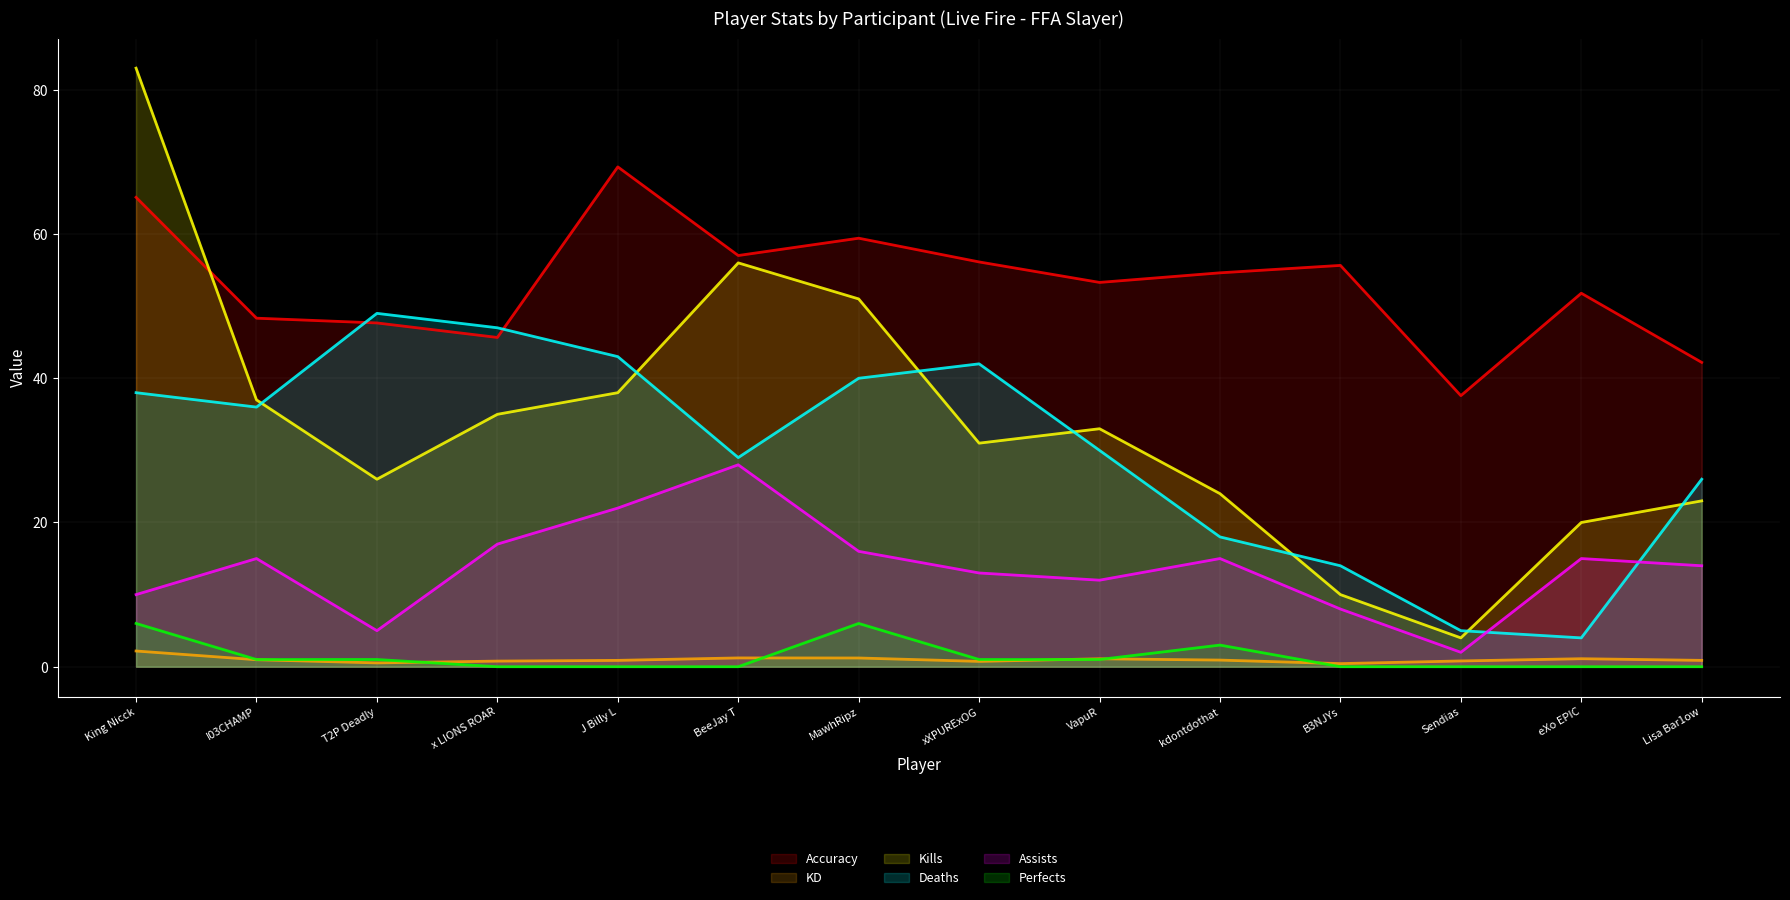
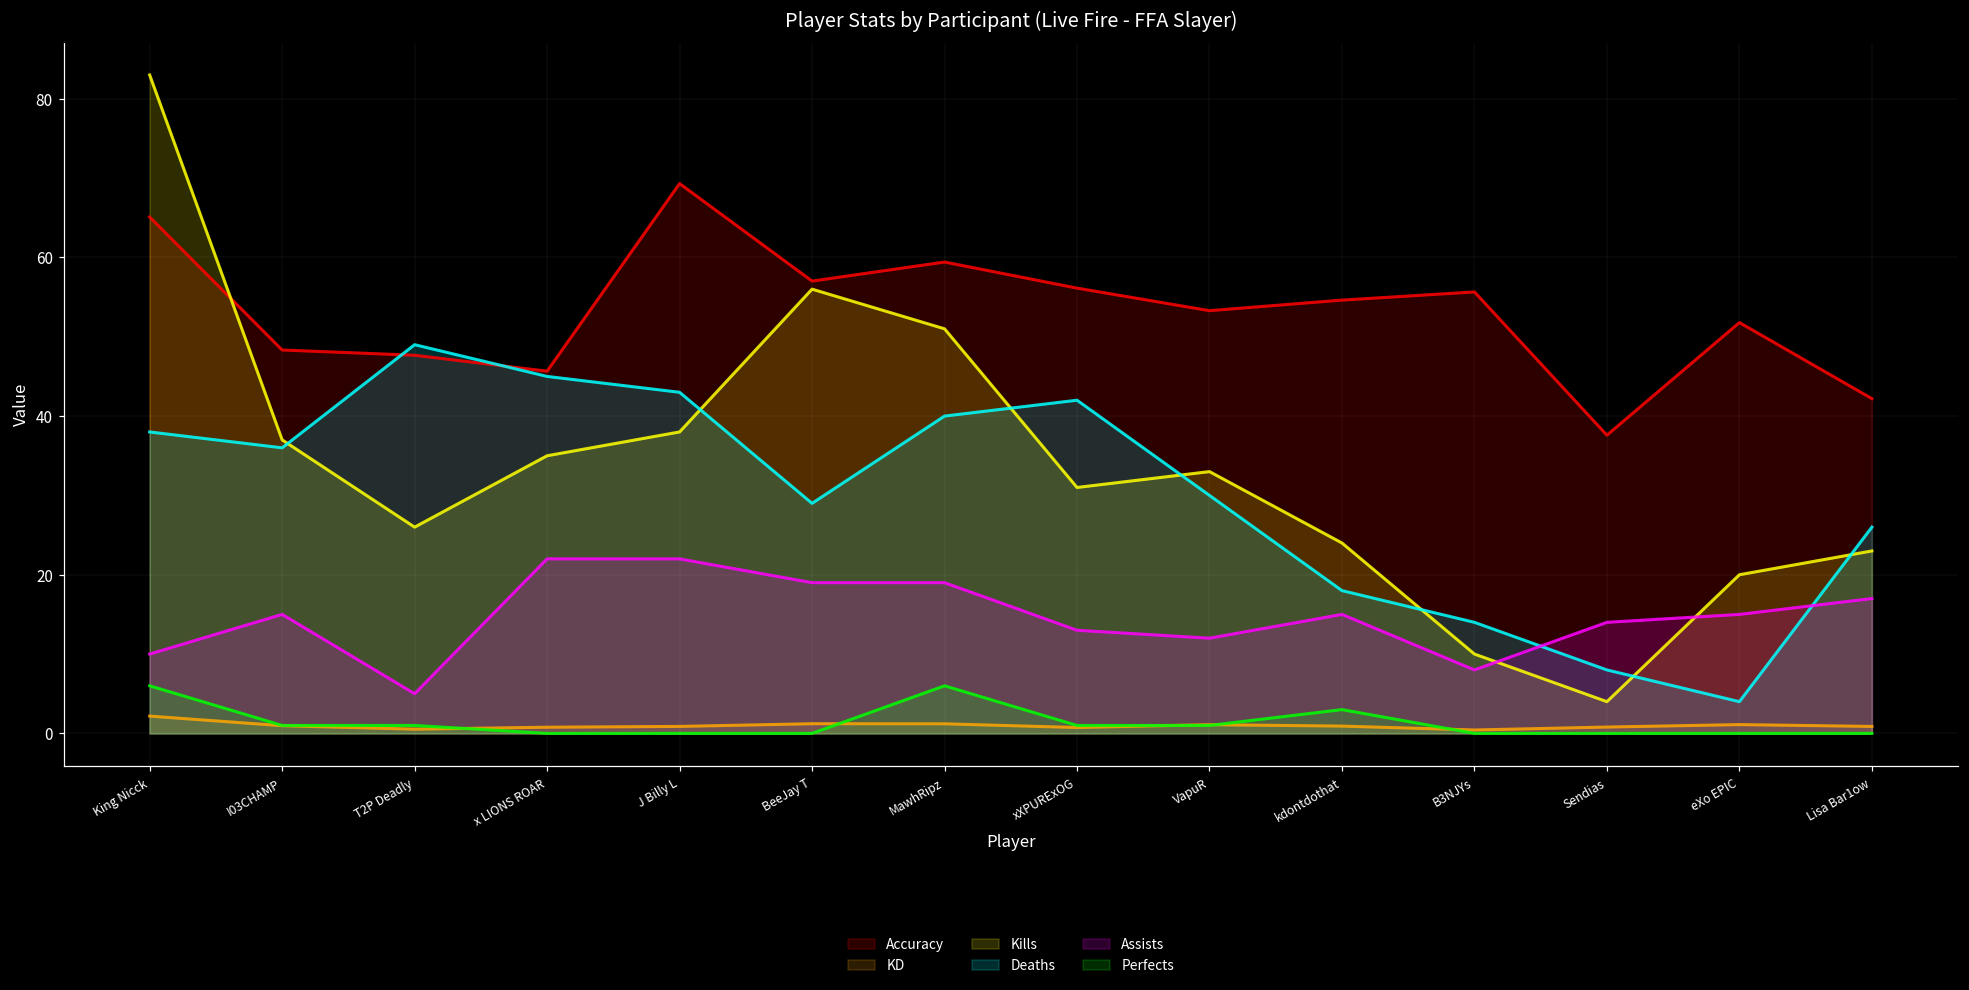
  {
    "Deaths": {
      "King Nicck": 38,
      "I03CHAMP": 36,
      "T2P Deadly": 49,
-     "x LIONS ROAR": 47,
+     "x LIONS ROAR": 45,
      "J Billy L": 43,
      "BeeJay T": 29,
      "MawhRipz": 40,
      "xXPURExOG": 42,
      "VapuR": 30,
      "kdontdothat": 18,
      "B3NJYs": 14,
-     "Sendias": 5,
+     "Sendias": 8,
      "eXo EPIC": 4,
      "Lisa Bar1ow": 26
    },
    "Assists": {
      "King Nicck": 10,
      "I03CHAMP": 15,
      "T2P Deadly": 5,
-     "x LIONS ROAR": 17,
+     "x LIONS ROAR": 22,
      "J Billy L": 22,
-     "BeeJay T": 28,
-     "MawhRipz": 16,
+     "BeeJay T": 19,
+     "MawhRipz": 19,
      "xXPURExOG": 13,
      "VapuR": 12,
      "kdontdothat": 15,
      "B3NJYs": 8,
-     "Sendias": 2,
+     "Sendias": 14,
      "eXo EPIC": 15,
-     "Lisa Bar1ow": 14
+     "Lisa Bar1ow": 17
    },
    "Perfects": {
      "King Nicck": 6,
      "T2P Deadly": 1,
      "x LIONS ROAR": 0,
      "J Billy L": 0,
      "BeeJay T": 0,
      "MawhRipz": 6,
      "kdontdothat": 3,
      "B3NJYs": 0,
      "Sendias": 0,
      "eXo EPIC": 0,
      "Lisa Bar1ow": 0
    }
  }
